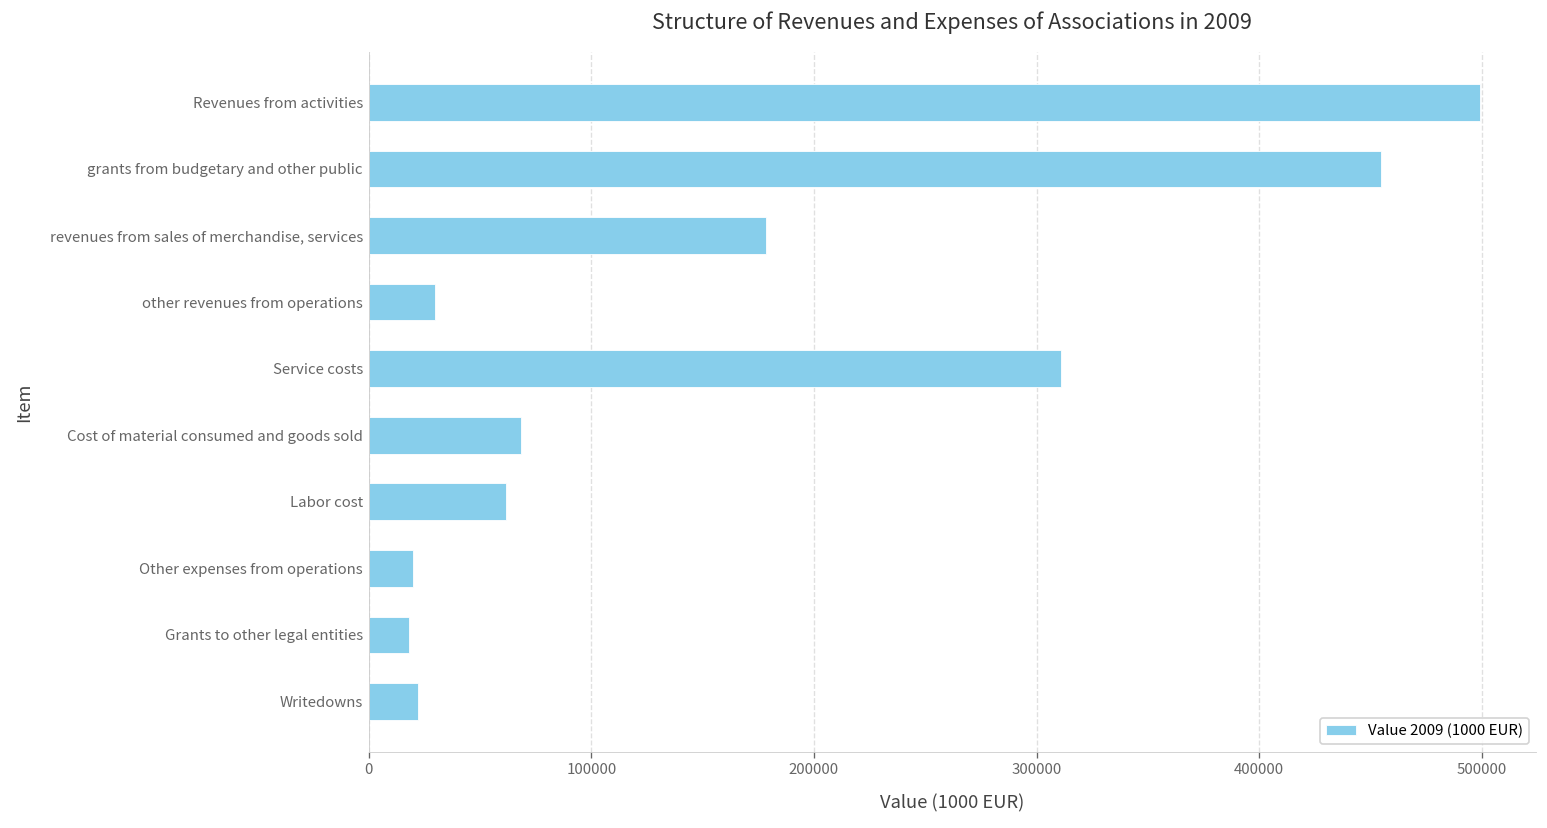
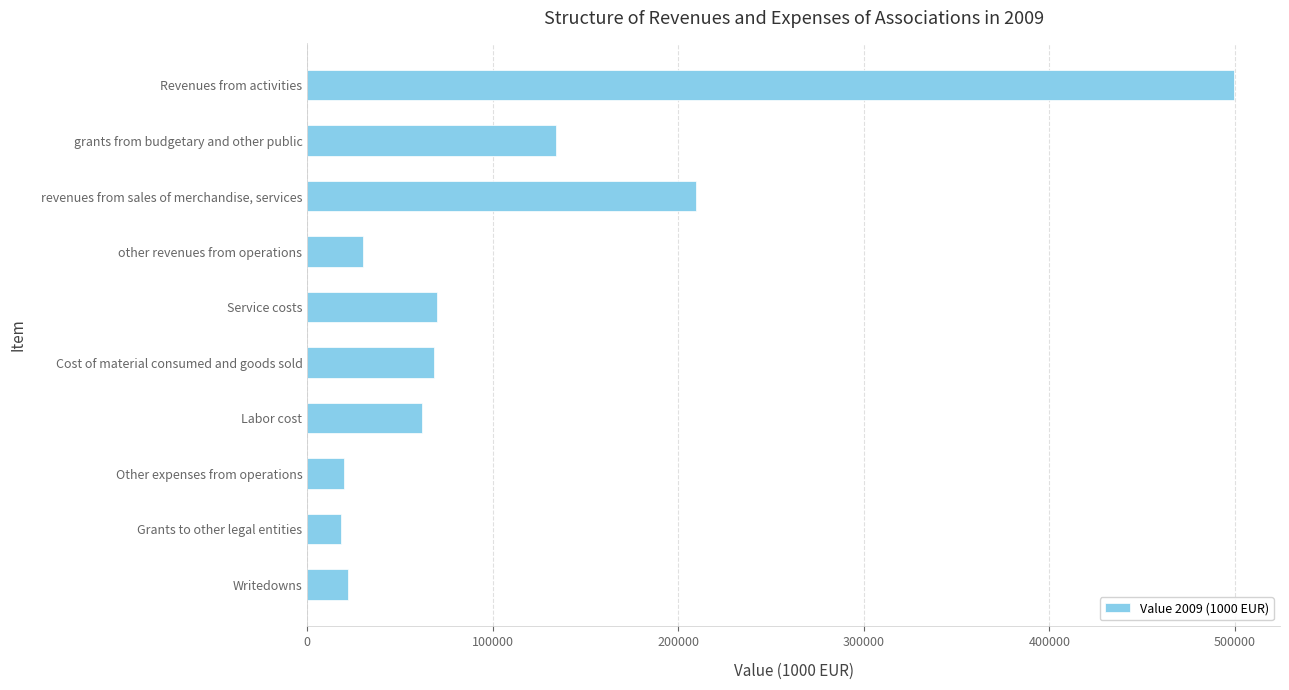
  {
    "Revenues from activities": 499000,
-   "grants from budgetary and other public": 455000,
-   "revenues from sales of merchandise, services": 179000,
+   "grants from budgetary and other public": 134000,
+   "revenues from sales of merchandise, services": 209000,
    "other revenues from operations": 30000,
-   "Service costs": 311000,
+   "Service costs": 70000,
    "Cost of material consumed and goods sold": 68000,
    "Labor cost": 62000,
    "Other expenses from operations": 20000,
    "Grants to other legal entities": 18000,
    "Writedowns": 22000
  }
